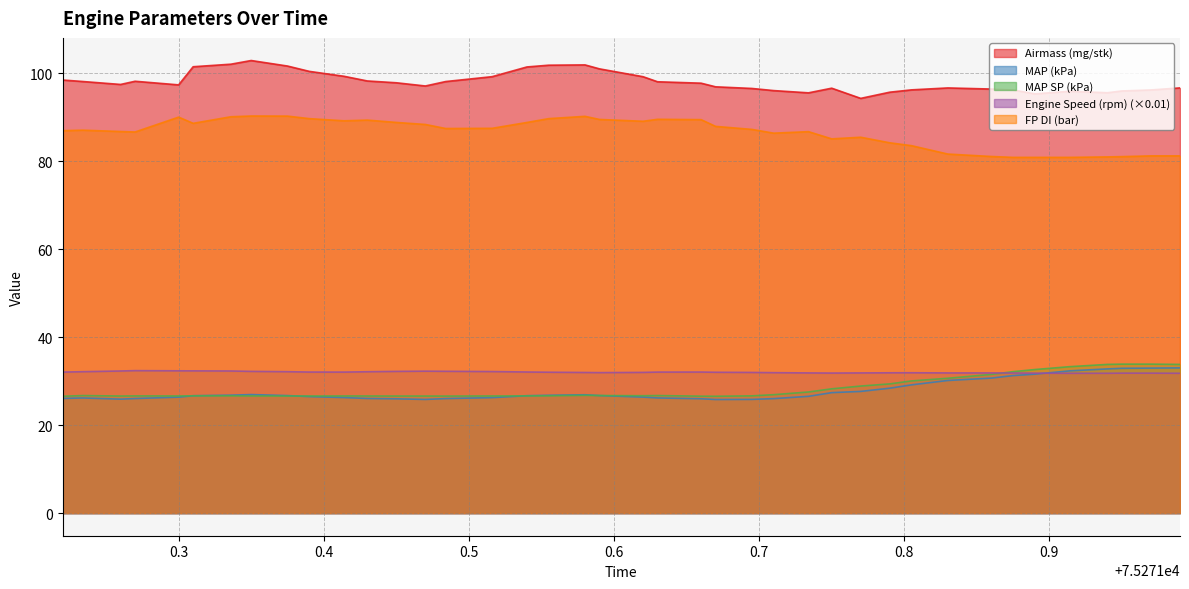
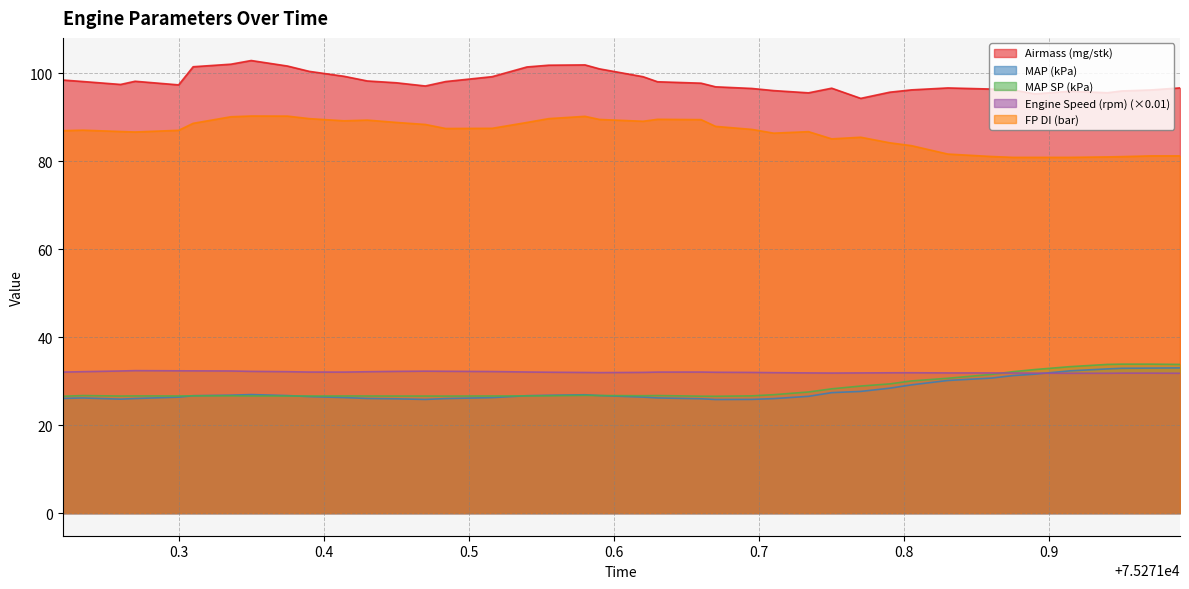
  {
    "Airmass (mg/stk)": {
      "0.3": 97
    },
    "Engine Speed (rpm) (×0.01)": {
      "0.3": 32
    },
    "FP DI (bar)": {
-     "0.3": 90
+     "0.3": 87
    }
  }
